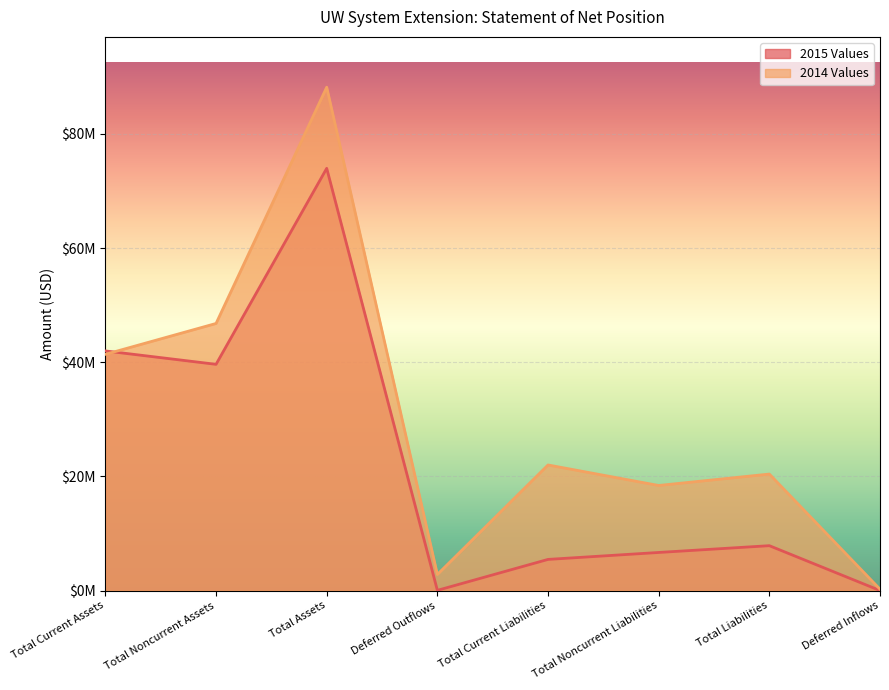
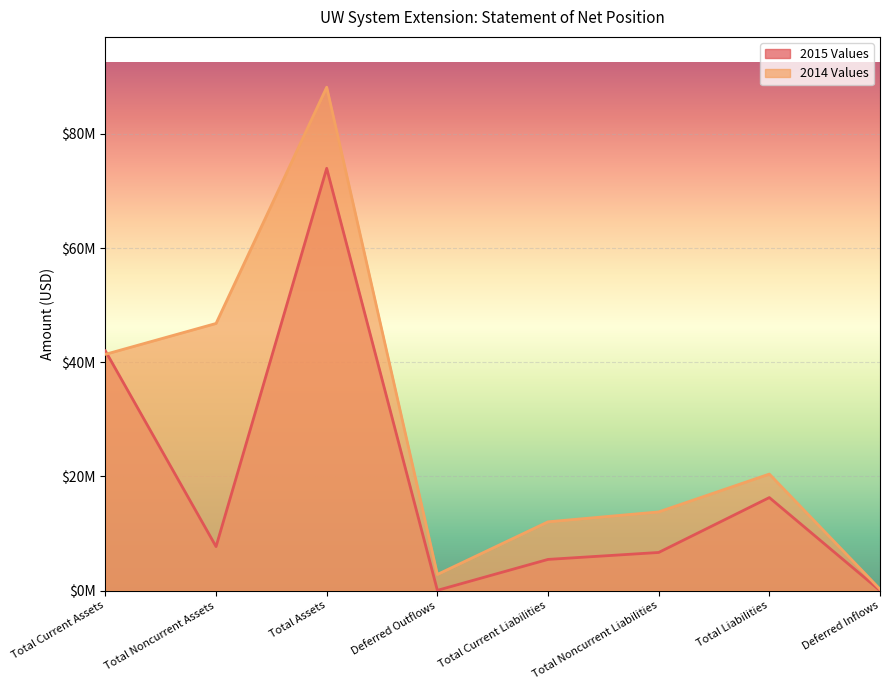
  {
    "2015 Values": {
      "Total Current Assets": "$42000000",
-     "Total Noncurrent Assets": "$40000000",
+     "Total Noncurrent Assets": "$8000000",
      "Total Assets": "$74000000",
      "Deferred Outflows": "$0",
      "Total Current Liabilities": "$5000000",
      "Total Noncurrent Liabilities": "$7000000",
-     "Total Liabilities": "$8000000"
+     "Total Liabilities": "$16000000"
    },
    "2014 Values": {
      "Total Current Assets": "$41000000",
      "Total Noncurrent Assets": "$47000000",
      "Total Assets": "$88000000",
      "Deferred Outflows": "$3000000",
-     "Total Current Liabilities": "$22000000",
-     "Total Noncurrent Liabilities": "$18000000",
+     "Total Current Liabilities": "$12000000",
+     "Total Noncurrent Liabilities": "$14000000",
      "Total Liabilities": "$20000000"
    }
  }
